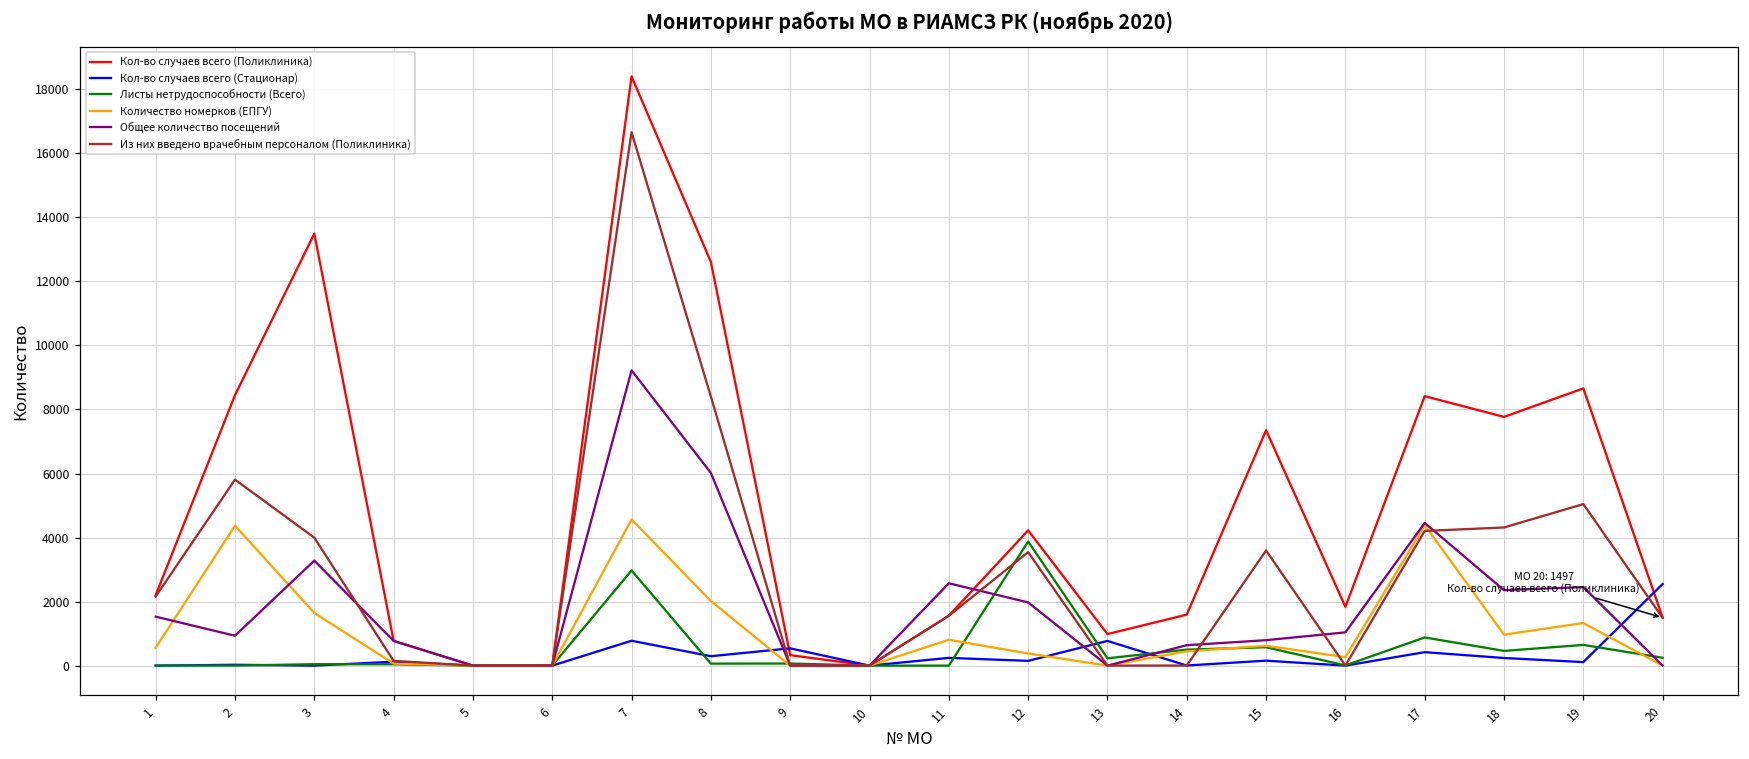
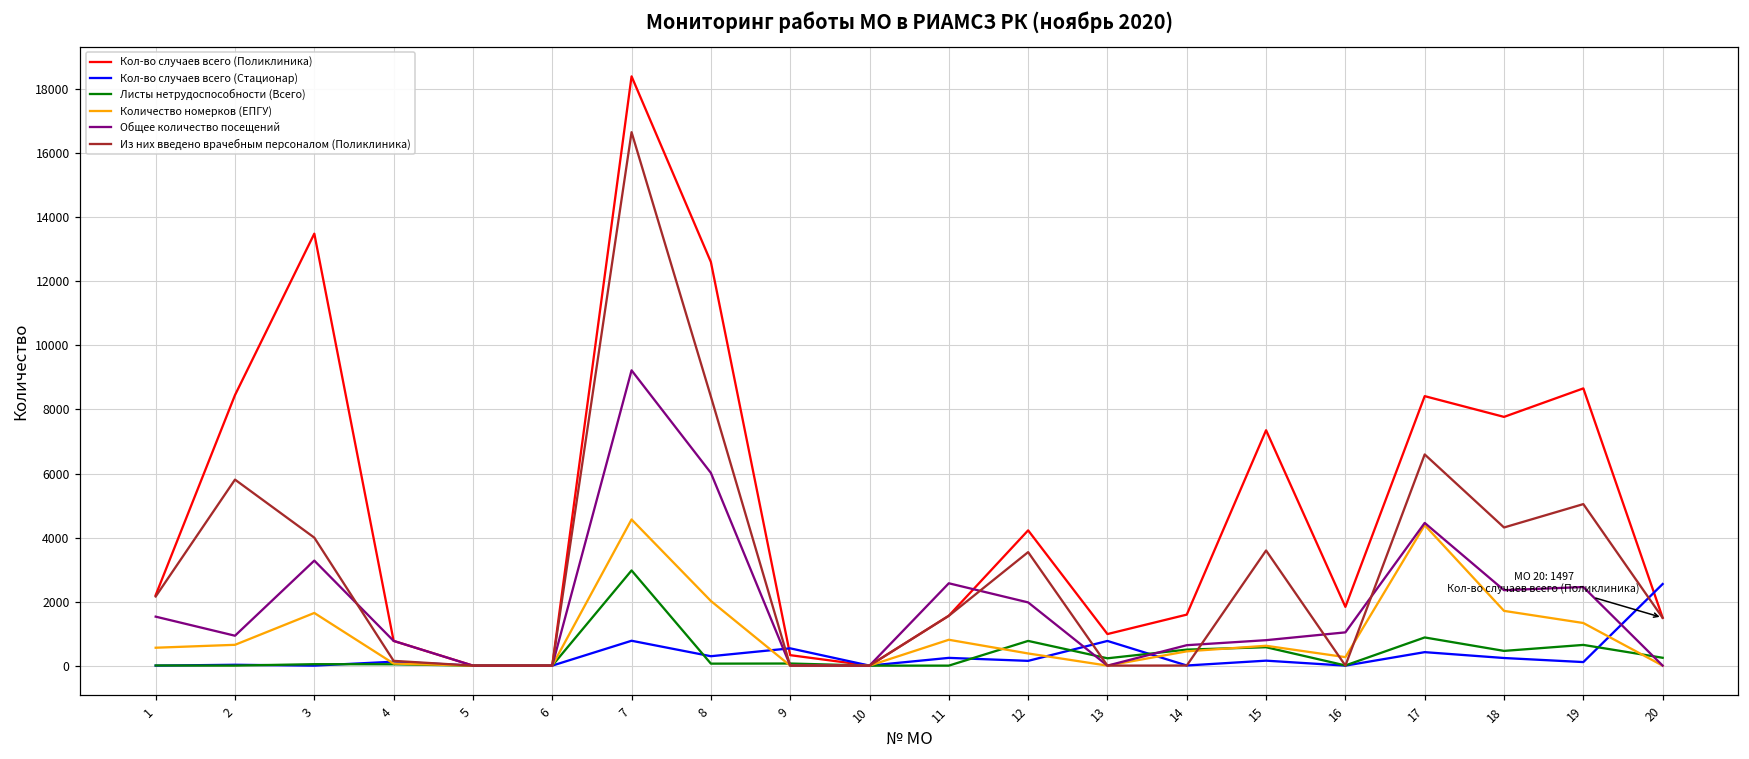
  {
    "Кол-во случаев всего (Поликлиника)": {
      "2": 8500,
      "3": 13500,
      "7": 18400,
      "8": 12600,
      "9": 300,
      "12": 4200,
      "13": 1000,
      "14": 1600,
      "15": 7400,
      "16": 1800,
      "17": 8400,
      "18": 7800,
      "19": 8700
    },
    "Кол-во случаев всего (Стационар)": {
      "7": 800,
      "8": 300,
      "9": 500,
      "11": 200,
      "12": 100,
      "13": 800,
      "15": 200,
      "17": 400,
      "18": 200,
      "19": 100,
      "20": 2500
    },
    "Листы нетрудоспособности (Всего)": {
      "7": 3000,
      "8": 100,
      "11": 0,
-     "12": 3900,
+     "12": 800,
      "13": 200,
      "17": 900,
      "18": 500,
      "19": 600,
      "20": 200
    },
    "Количество номерков (ЕПГУ)": {
      "1": 600,
-     "2": 4400,
+     "2": 700,
      "3": 1600,
      "7": 4600,
      "8": 2000,
      "11": 800,
      "12": 400,
      "16": 300,
-     "18": 1000,
+     "18": 1700,
      "19": 1300
    },
    "Общее количество посещений": {
      "1": 1500,
      "2": 900,
      "3": 3300,
      "7": 9200,
      "8": 6000,
      "11": 2600,
      "12": 2000,
      "14": 600,
      "15": 800,
      "16": 1000
    },
    "Из них введено врачебным персоналом (Поликлиника)": {
      "2": 5800,
      "3": 4000,
      "7": 16700,
      "8": 8400,
      "12": 3500,
      "15": 3600,
-     "17": 4200,
+     "17": 6600,
      "18": 4300,
      "19": 5000
    }
  }
